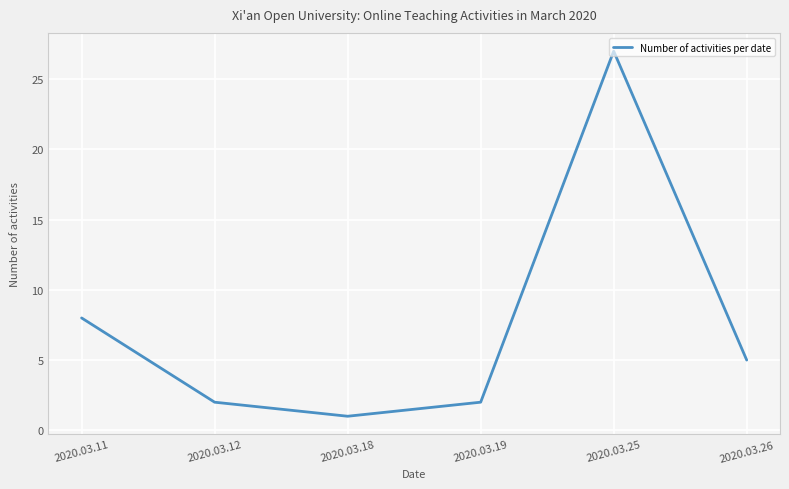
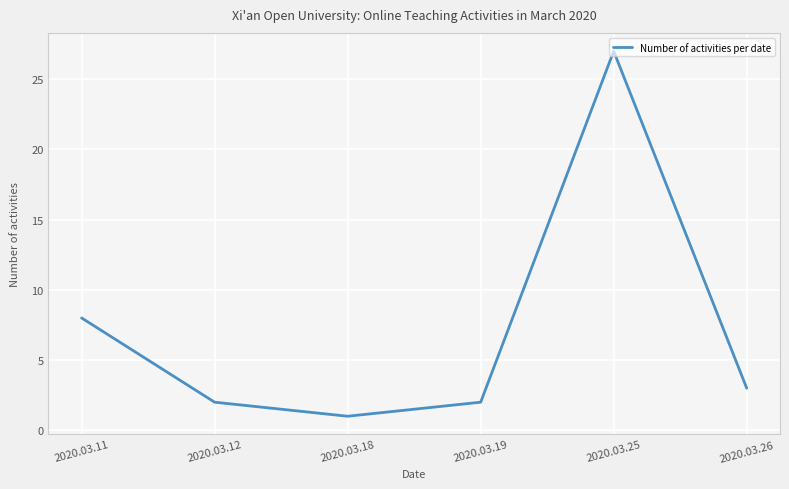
  {
    "2020.03.11": 8,
    "2020.03.12": 2,
    "2020.03.18": 1,
    "2020.03.19": 2,
-   "2020.03.26": 5
+   "2020.03.26": 3
  }
